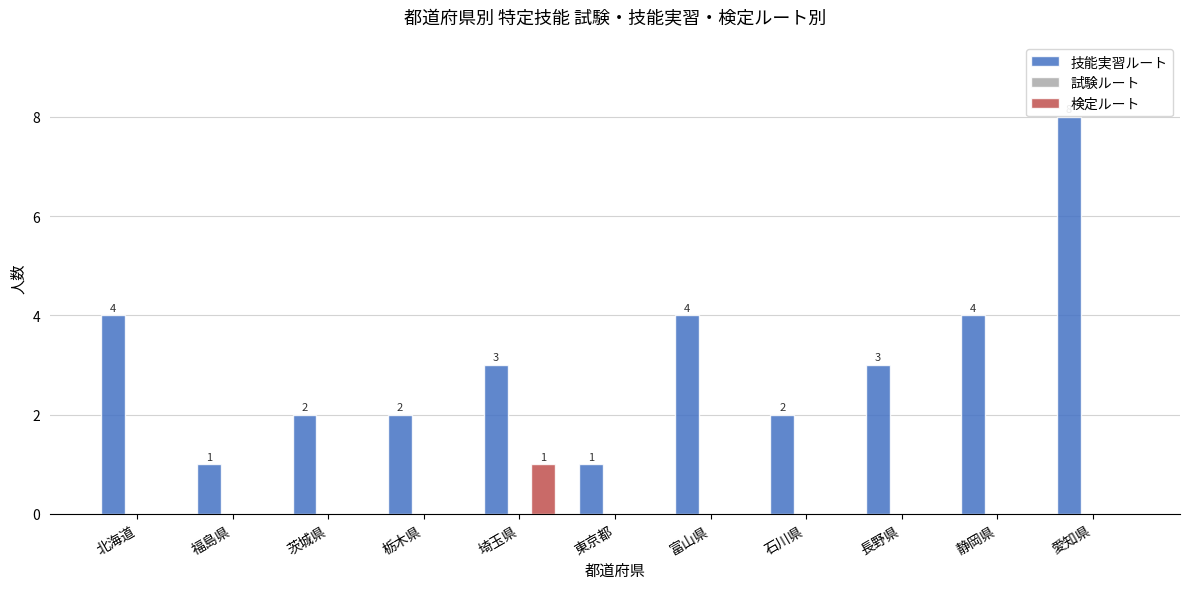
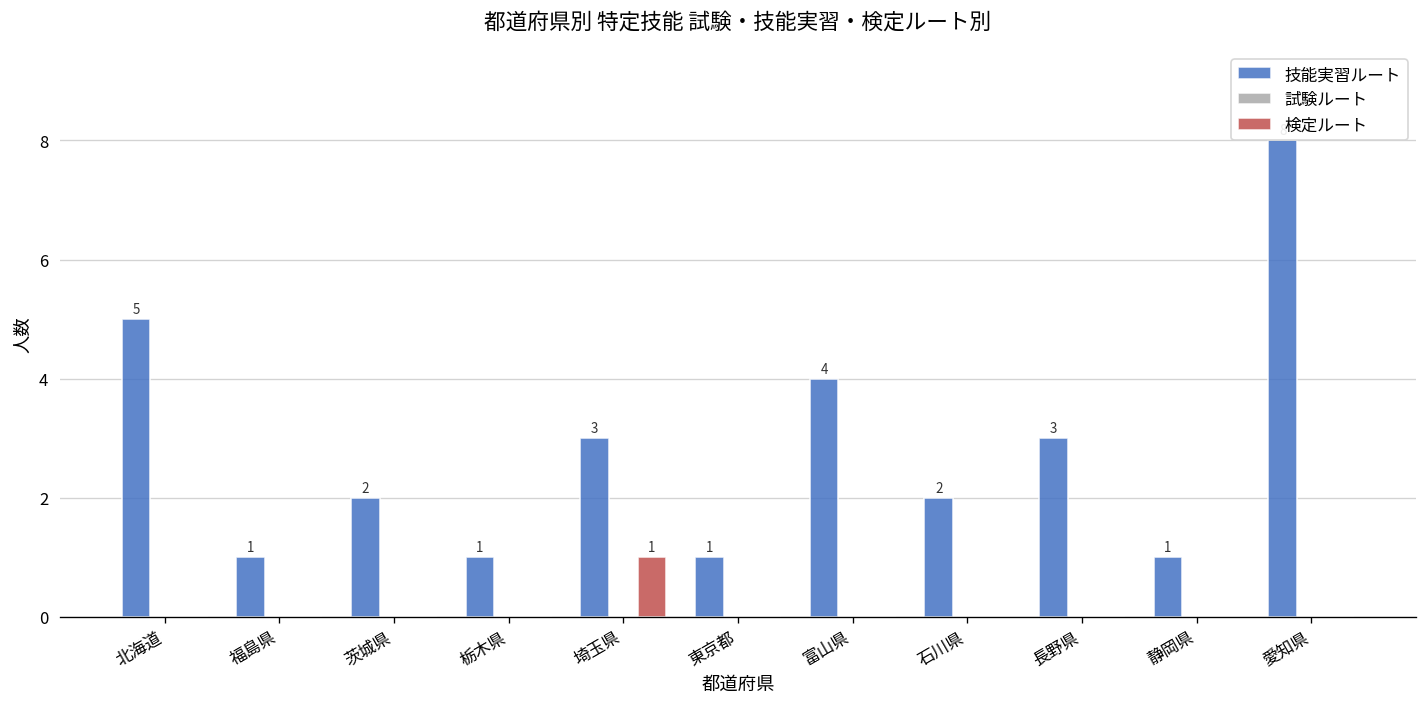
  {
    "技能実習ルート": {
-     "北海道": 4,
+     "北海道": 5,
      "福島県": 1,
      "茨城県": 2,
-     "栃木県": 2,
+     "栃木県": 1,
      "埼玉県": 3,
      "東京都": 1,
      "富山県": 4,
      "石川県": 2,
      "長野県": 3,
-     "静岡県": 4
+     "静岡県": 1
    },
    "試験ルート": {
      "北海道": 0.0,
      "福島県": 0.0,
      "茨城県": 0.0,
      "栃木県": 0.0,
      "埼玉県": 0.0,
      "東京都": 0.0,
      "富山県": 0.0,
      "石川県": 0.0,
      "長野県": 0.0,
      "静岡県": 0.0,
      "愛知県": 0.0
    },
    "検定ルート": {
      "埼玉県": 1
    }
  }
